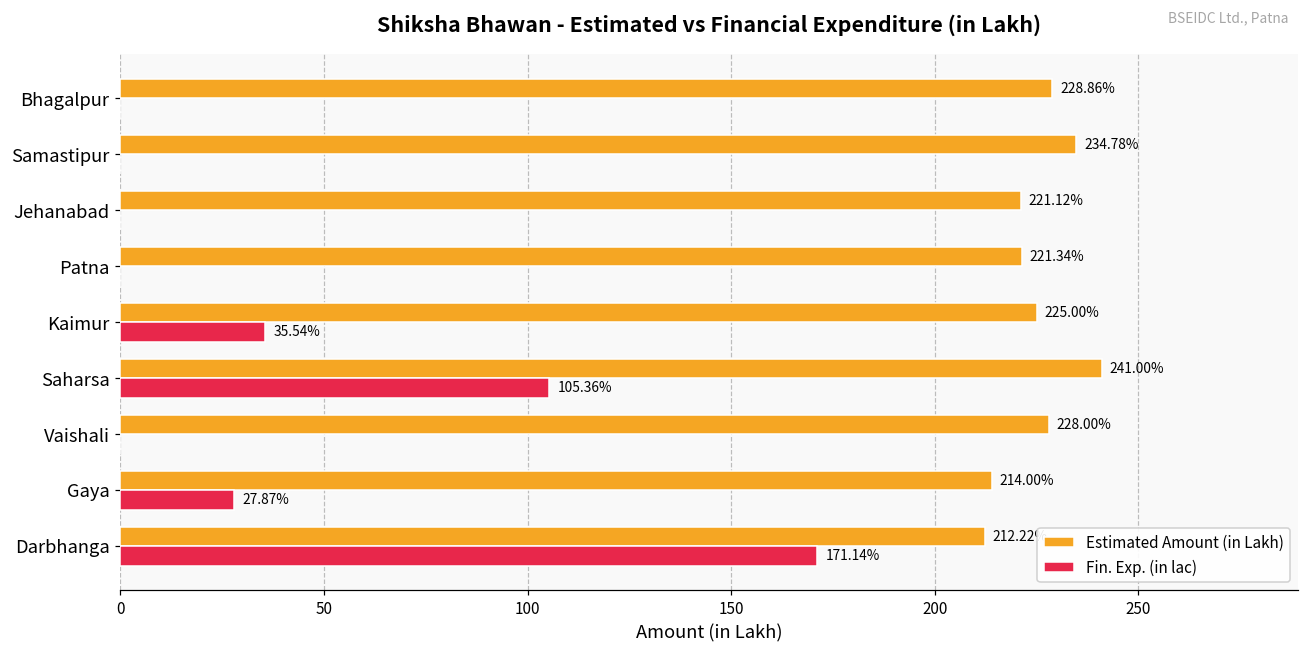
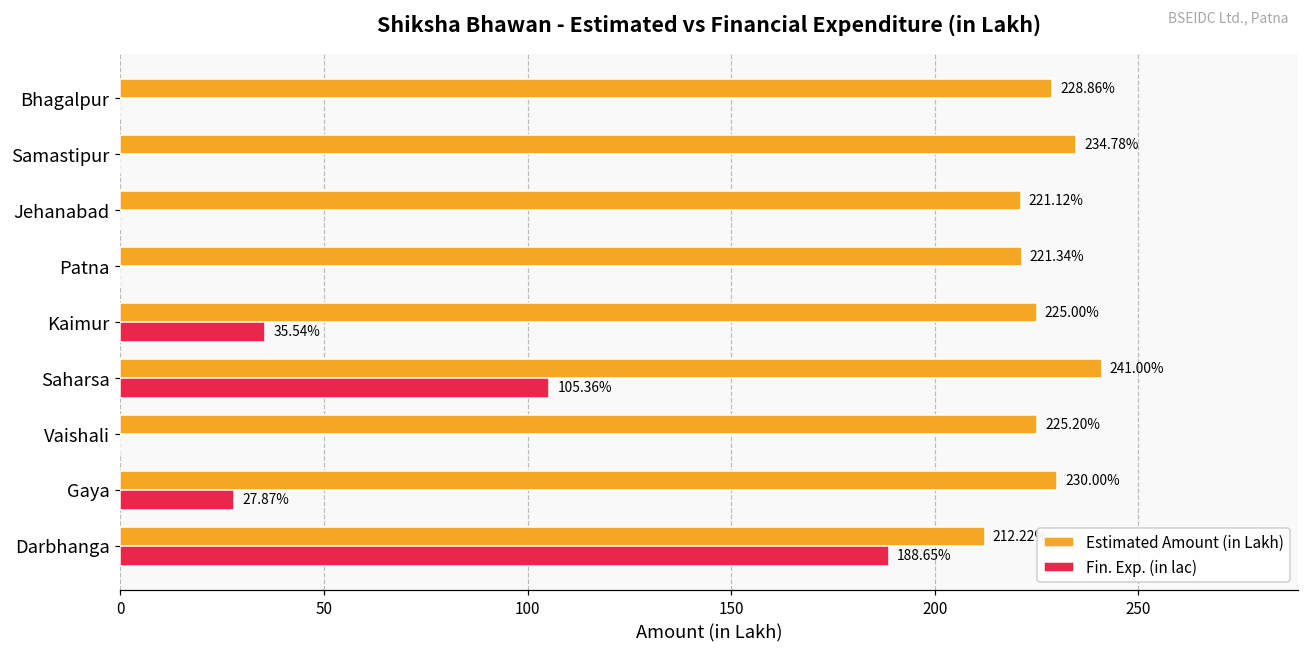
  {
    "Estimated Amount (in Lakh)": {
      "Bhagalpur": "228.86%",
      "Samastipur": "234.78%",
      "Jehanabad": "221.12%",
      "Patna": "221.34%",
      "Kaimur": "225.00%",
      "Saharsa": "241.00%",
-     "Vaishali": "228.00%",
-     "Gaya": "214.00%"
+     "Vaishali": "225.20%",
+     "Gaya": "230.00%"
    },
    "Fin. Exp. (in lac)": {
      "Kaimur": "35.54%",
      "Saharsa": "105.36%",
      "Gaya": "27.87%",
-     "Darbhanga": "171.14%"
+     "Darbhanga": "188.65%"
    }
  }
